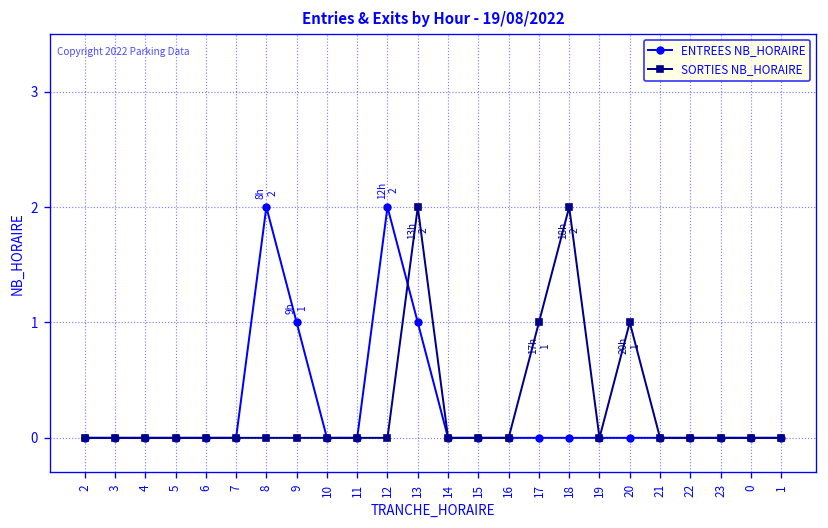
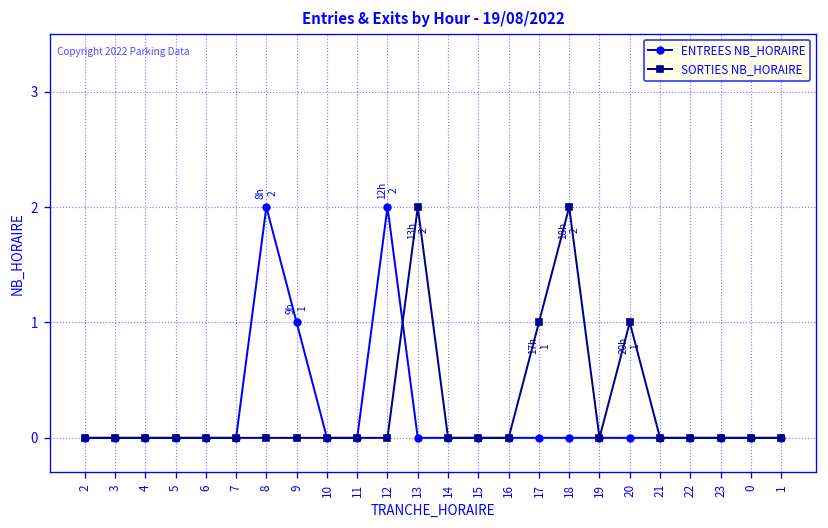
  {
    "ENTREES NB_HORAIRE": {
-     "13": 1,
+     "13": 0,
      "17": 0,
      "18": 0,
      "20": 0
    },
    "SORTIES NB_HORAIRE": {
      "13": 2,
      "17": 1,
      "18": 2,
      "20": 1
    }
  }
